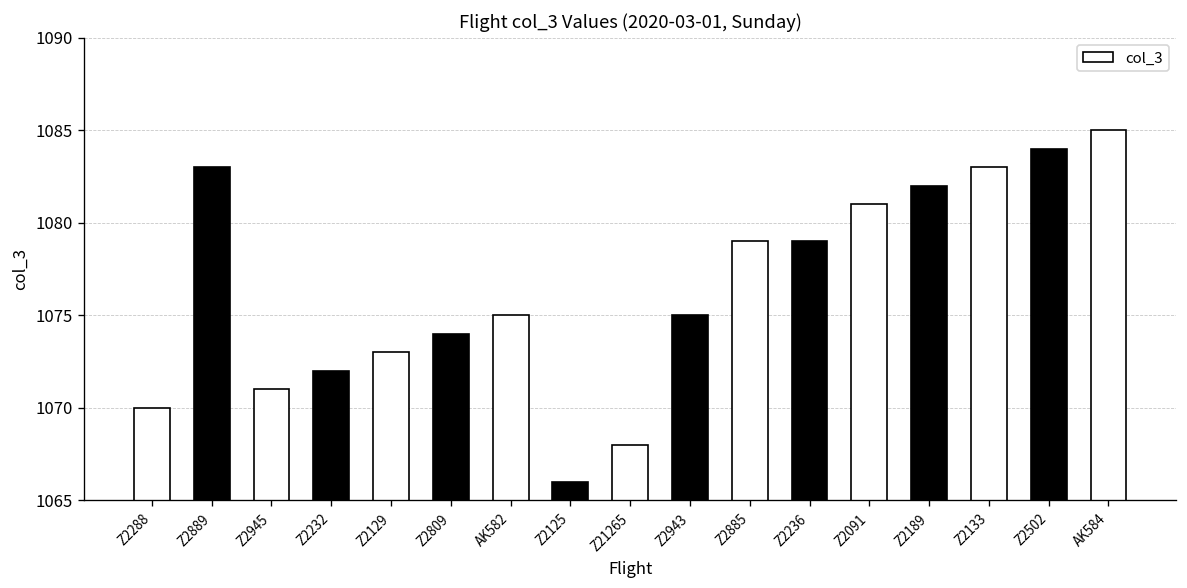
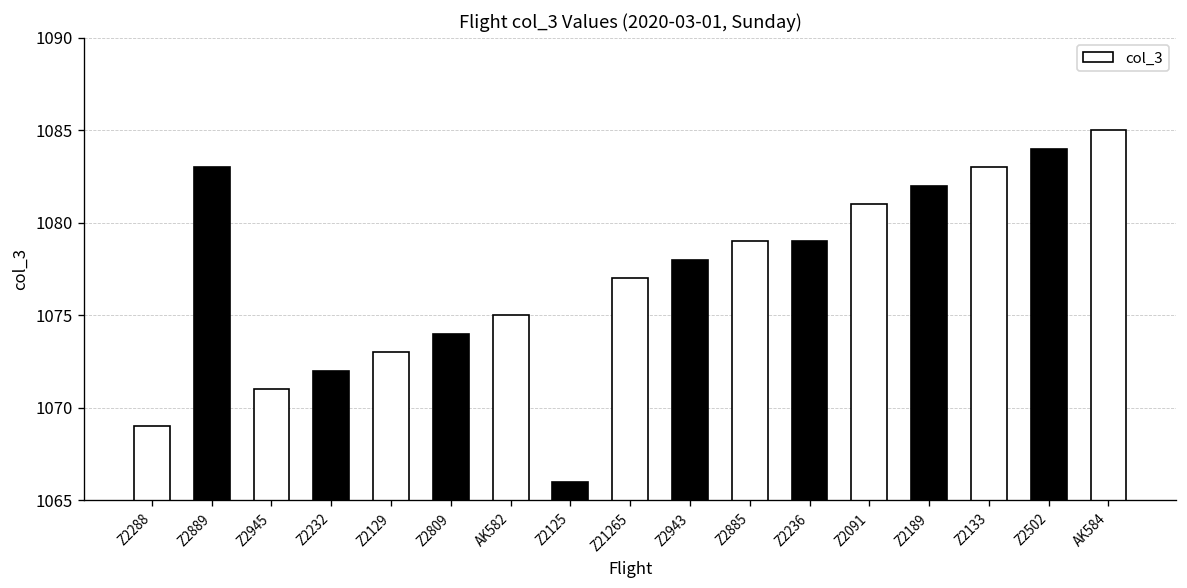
  {
-   "Z2288": 1070,
+   "Z2288": 1069,
    "Z2889": 1083,
    "Z2945": 1071,
    "Z2232": 1072,
    "Z2129": 1073,
    "Z2809": 1074,
    "AK582": 1075,
    "Z2125": 1066,
-   "Z21265": 1068,
-   "Z2943": 1075,
+   "Z21265": 1077,
+   "Z2943": 1078,
    "Z2885": 1079,
    "Z2236": 1079,
    "Z2091": 1081,
    "Z2189": 1082,
    "Z2133": 1083,
    "Z2502": 1084,
    "AK584": 1085
  }
